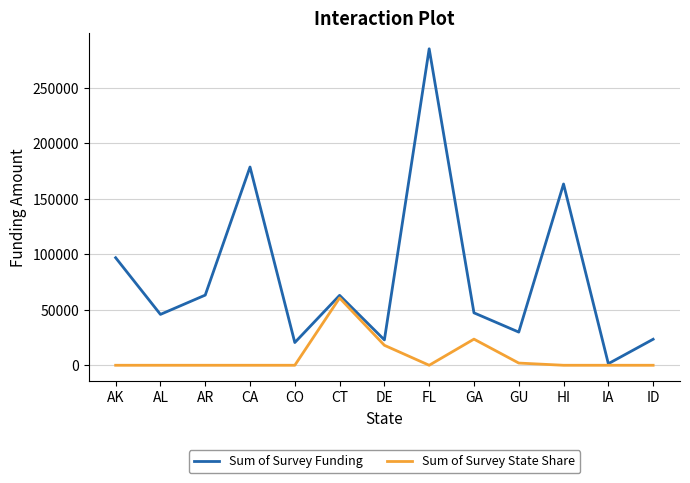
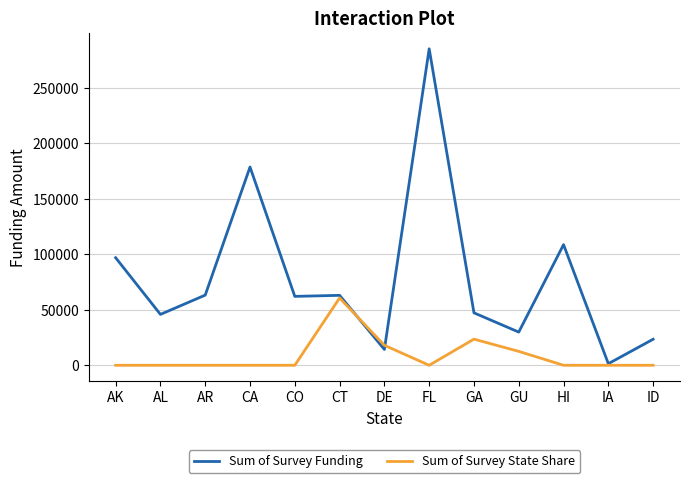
  {
    "Sum of Survey Funding": {
      "AK": 97000,
      "AL": 46000,
      "AR": 63000,
      "CA": 179000,
-     "CO": 20000,
+     "CO": 62000,
      "CT": 63000,
-     "DE": 23000,
+     "DE": 14000,
      "FL": 285000,
      "GA": 47000,
      "GU": 30000,
-     "HI": 163000,
+     "HI": 109000,
      "ID": 23000
    },
    "Sum of Survey State Share": {
      "AK": 0,
      "AL": 0,
      "AR": 0,
      "CA": 0,
      "CO": 0,
      "CT": 61000,
      "DE": 18000,
      "FL": 0,
      "GA": 24000,
-     "GU": 2000,
+     "GU": 13000,
      "HI": 0,
      "ID": 0
    }
  }
